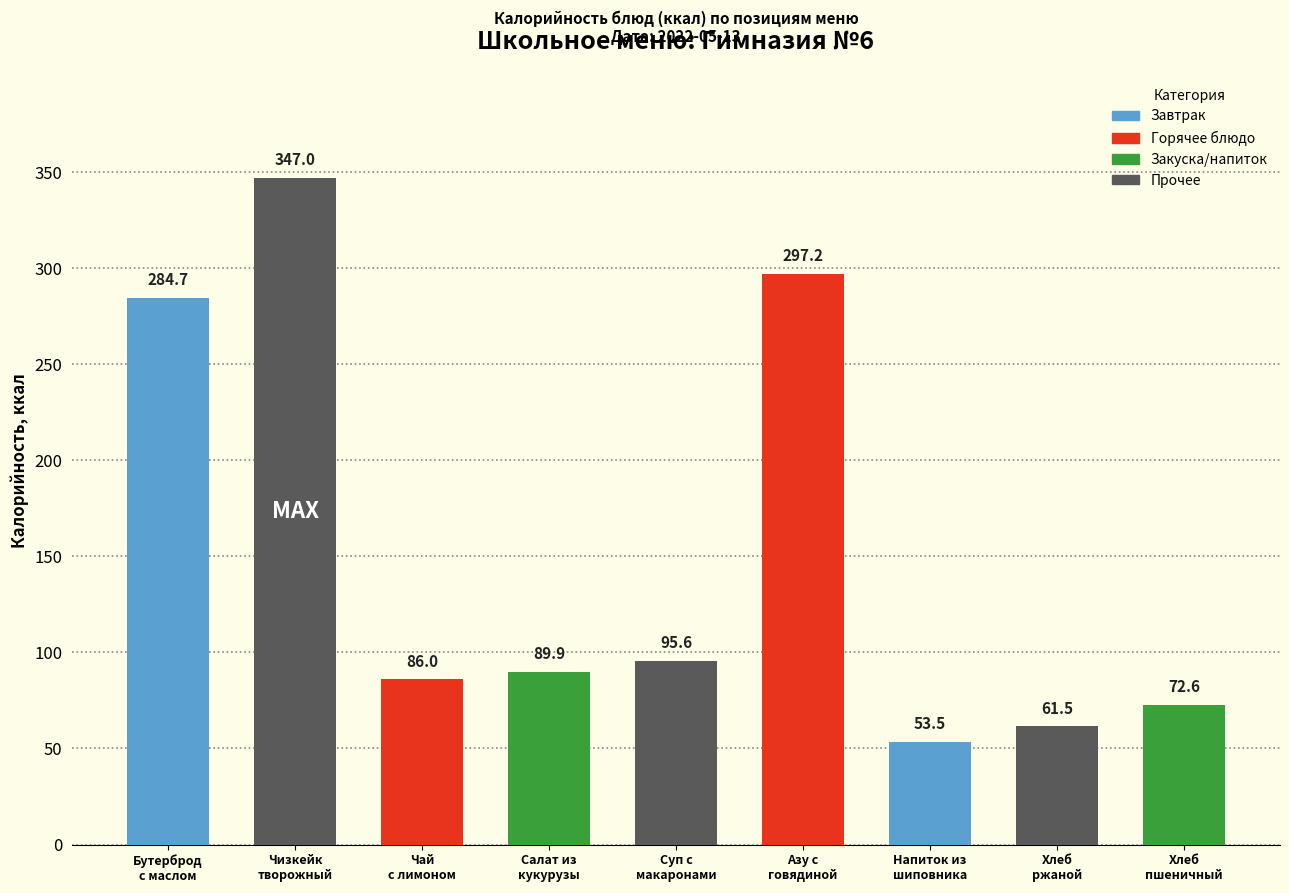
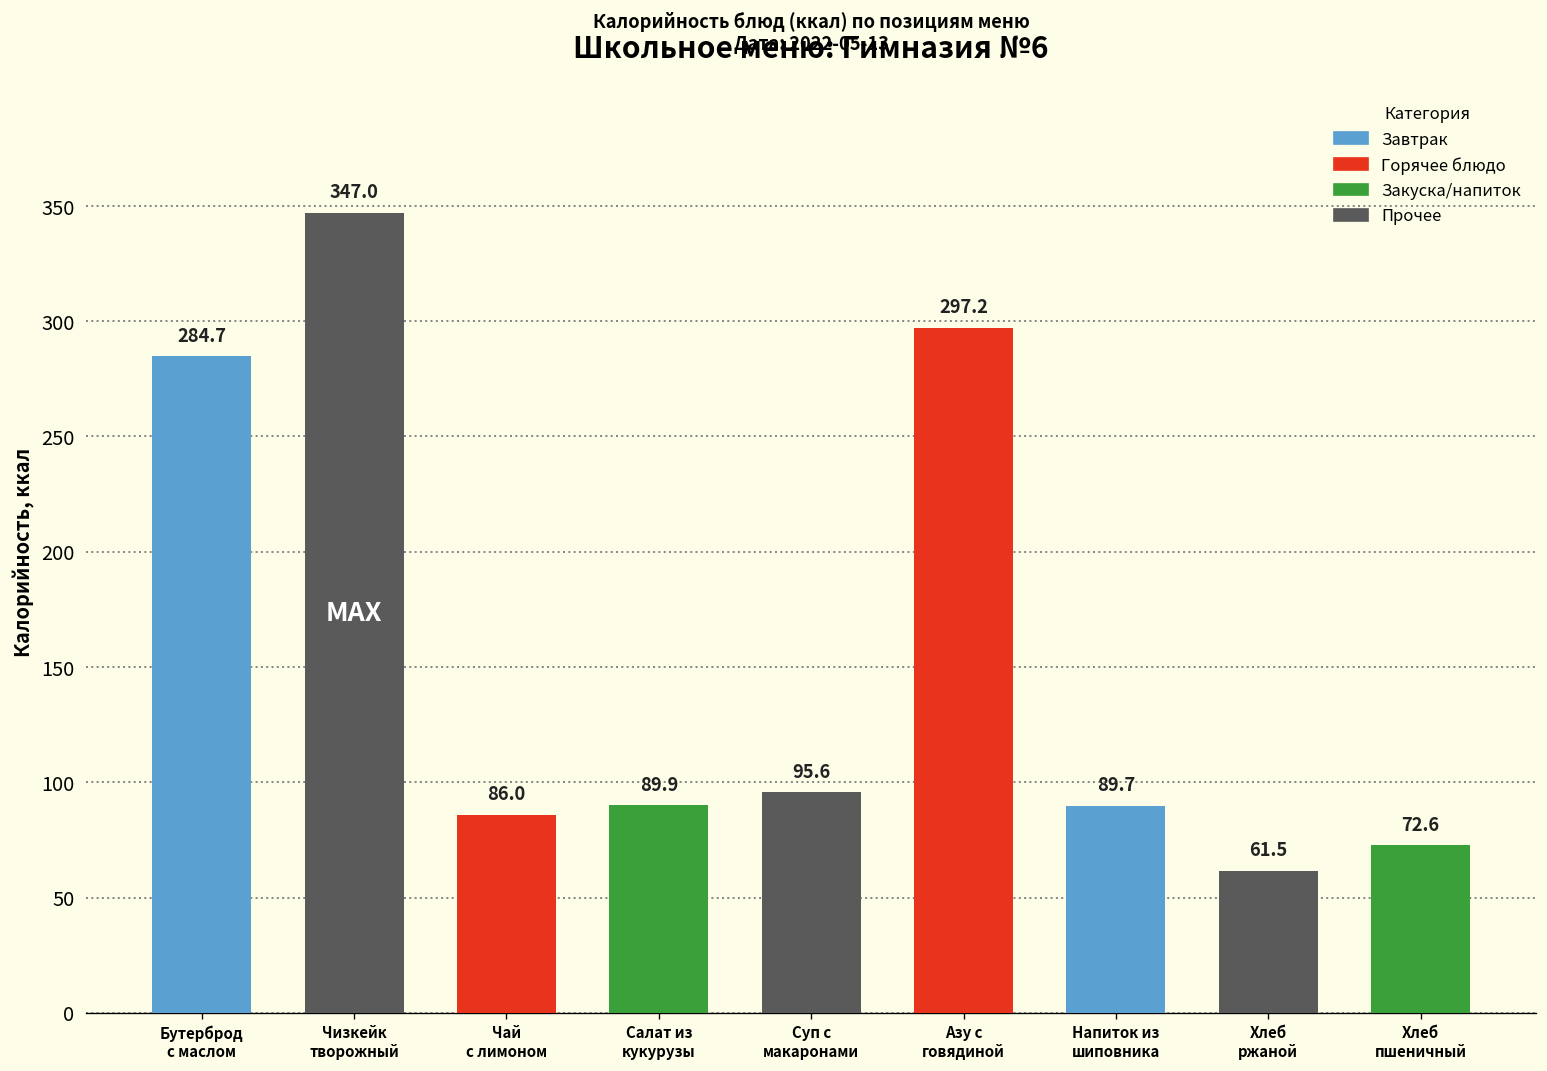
  {
    "Бутерброд с маслом": 284.7,
    "Чизкейк творожный": 347.0,
    "Чай с лимоном": 86.0,
    "Салат из кукурузы": 89.9,
    "Суп с макаронами": 95.6,
    "Азу с говядиной": 297.2,
-   "Напиток из шиповника": 53.5,
+   "Напиток из шиповника": 89.7,
    "Хлеб ржаной": 61.5,
    "Хлеб пшеничный": 72.6
  }
